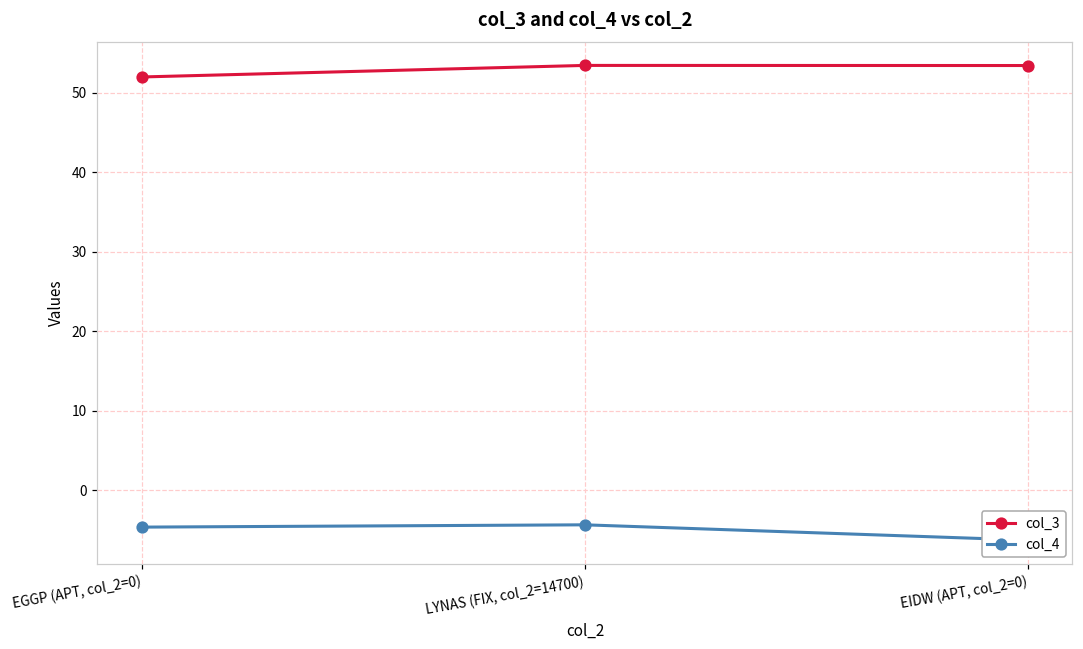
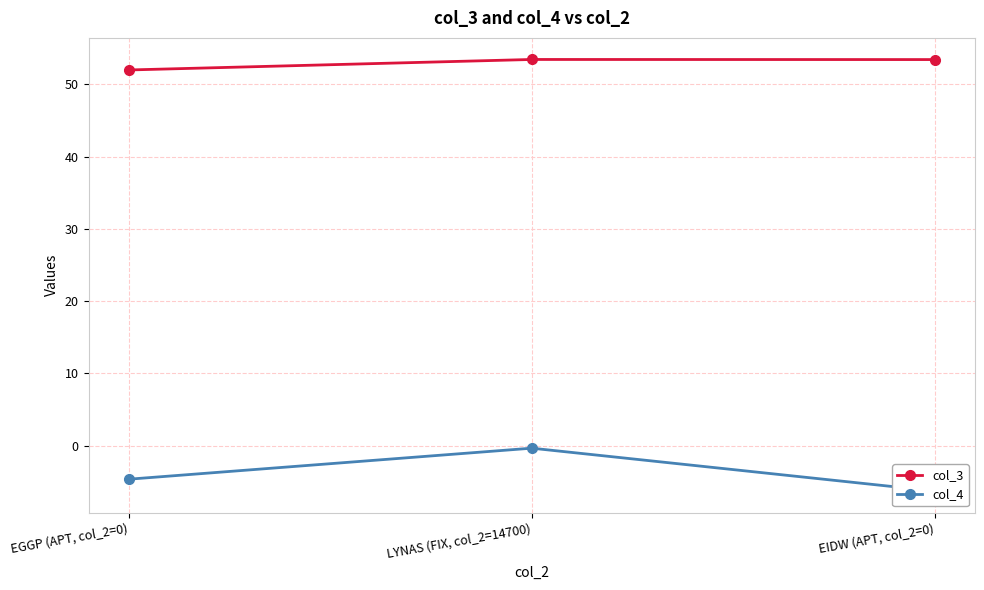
  {
    "col_3": {
      "EGGP (APT, col_2=0)": 52,
      "LYNAS (FIX, col_2=14700)": 53,
      "EIDW (APT, col_2=0)": 53
    },
    "col_4": {
      "EGGP (APT, col_2=0)": -5,
-     "LYNAS (FIX, col_2=14700)": -4
+     "LYNAS (FIX, col_2=14700)": 0
    }
  }
